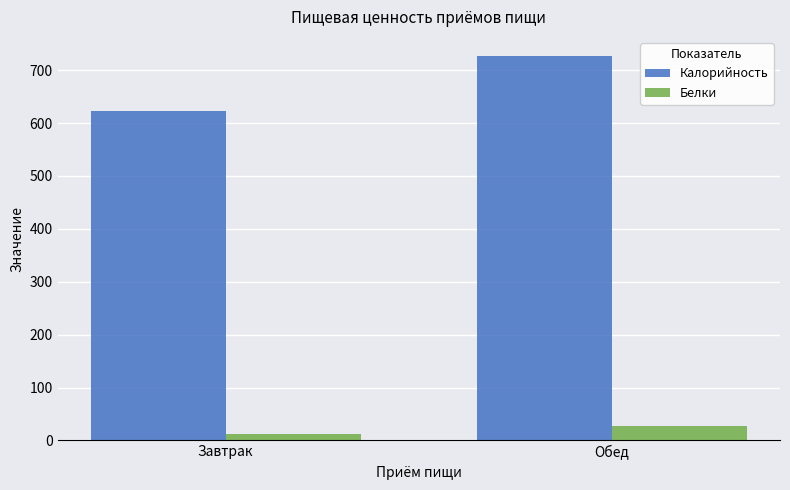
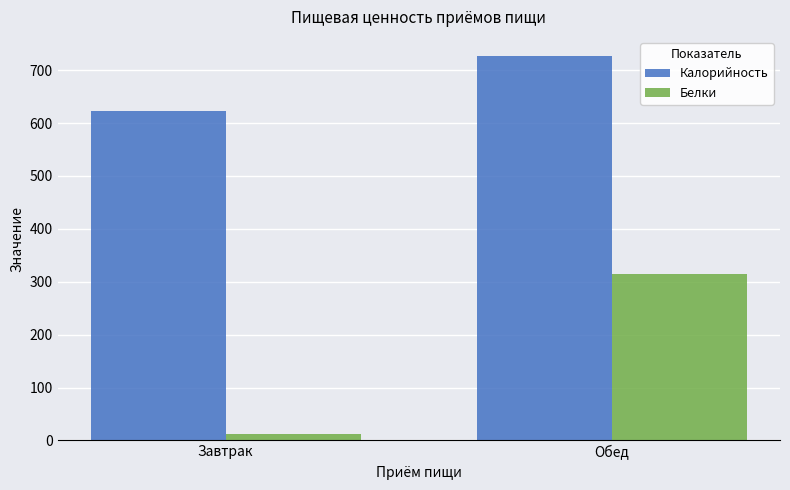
  {
    "Калорийность": {
      "Завтрак": 620,
      "Обед": 730
    },
    "Белки": {
      "Завтрак": 10,
-     "Обед": 30
+     "Обед": 320
    }
  }
